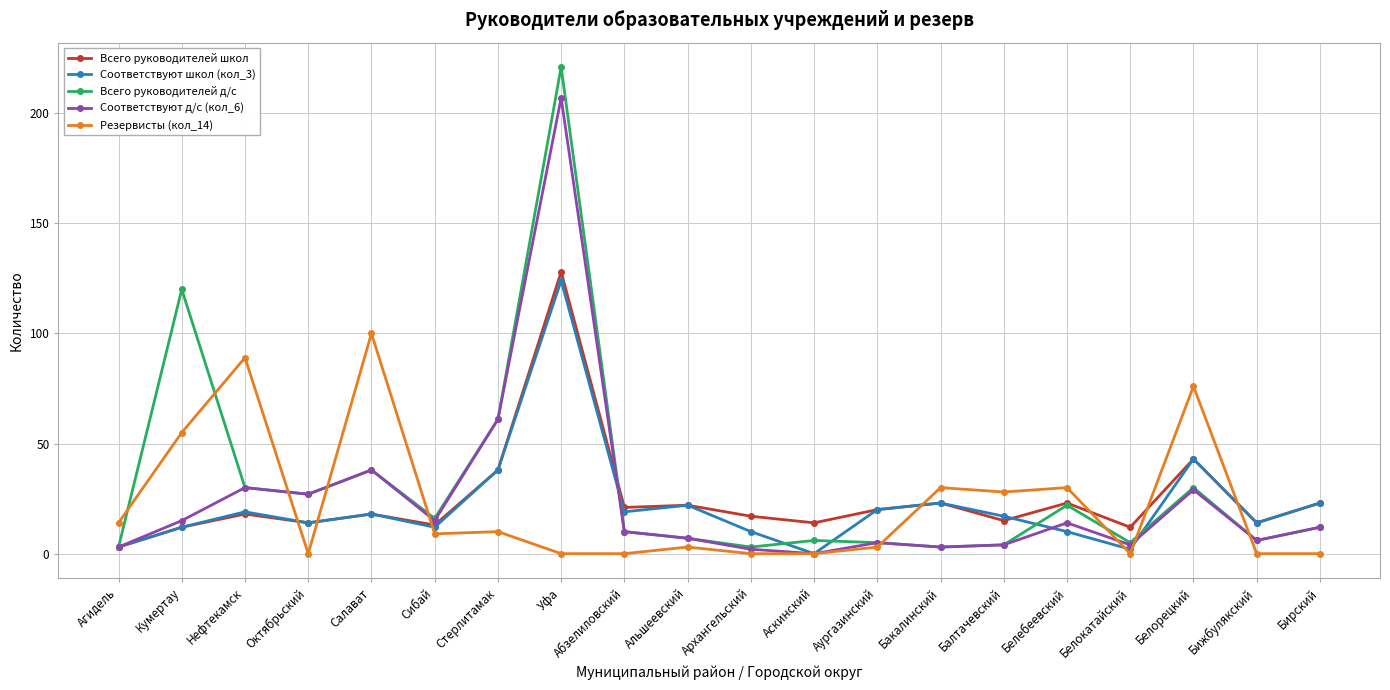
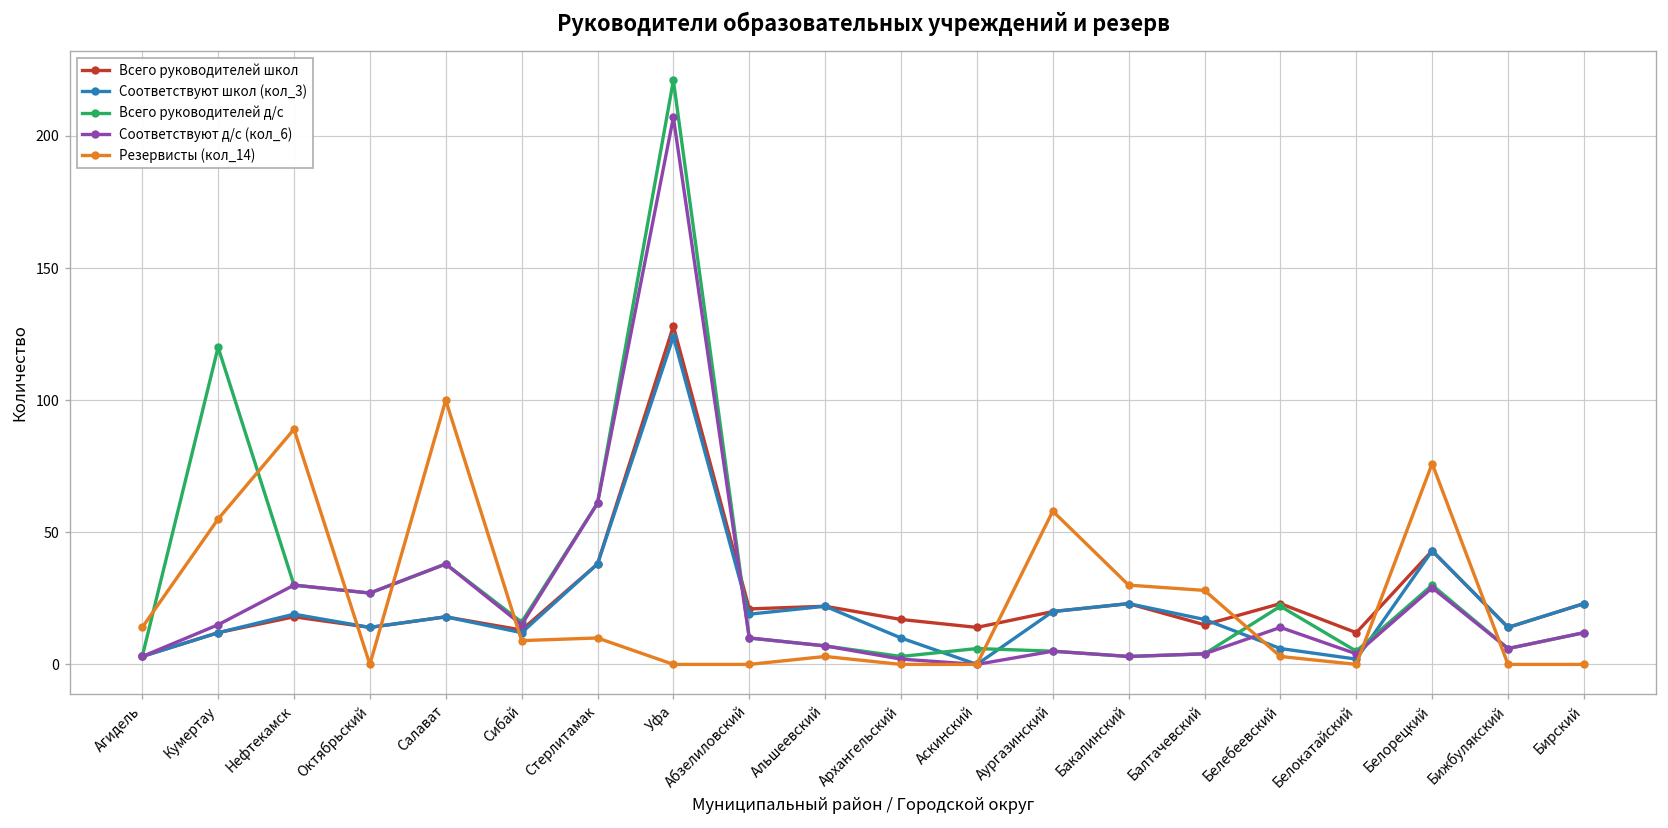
  {
    "Всего руководителей школ": {
      "Уфа": 128,
      "Абзелиловский": 21,
      "Архангельский": 17,
      "Аскинский": 14,
      "Балтачевский": 15,
      "Белокатайский": 12
    },
    "Соответствуют школ (кол_3)": {
      "Уфа": 124,
      "Абзелиловский": 19,
      "Архангельский": 10,
      "Балтачевский": 17,
-     "Белебеевский": 10,
+     "Белебеевский": 6,
      "Белокатайский": 2
    },
    "Всего руководителей д/с": {
      "Кумертау": 120,
      "Уфа": 221,
      "Аскинский": 6
    },
    "Соответствуют д/с (кол_6)": {
      "Кумертау": 15,
      "Уфа": 207,
      "Белебеевский": 14
    },
    "Резервисты (кол_14)": {
      "Агидель": 14,
      "Кумертау": 55,
      "Нефтекамск": 89,
      "Октябрьский": 0,
      "Салават": 100,
      "Сибай": 9,
      "Стерлитамак": 10,
      "Уфа": 0,
      "Абзелиловский": 0,
      "Альшеевский": 3,
      "Архангельский": 0,
-     "Аургазинский": 3,
+     "Аургазинский": 58,
      "Бакалинский": 30,
      "Балтачевский": 28,
-     "Белебеевский": 30,
+     "Белебеевский": 3,
      "Белокатайский": 0,
      "Белорецкий": 76,
      "Бижбулякский": 0,
      "Бирский": 0
    }
  }
